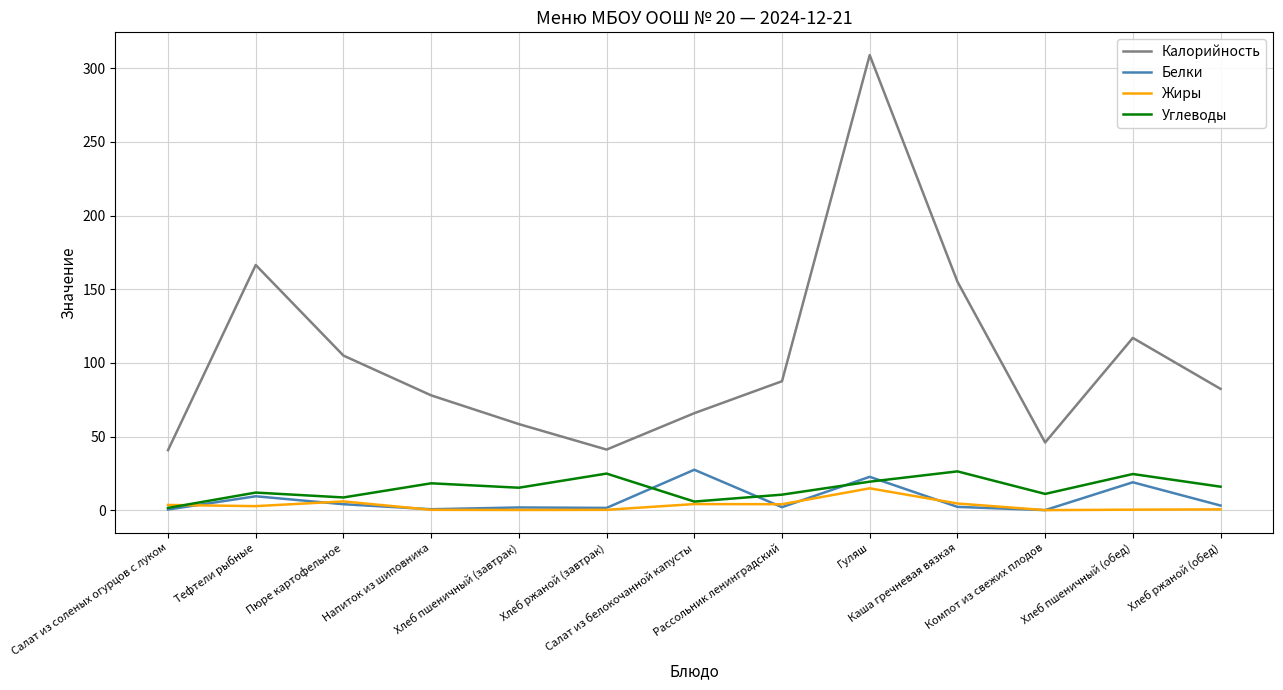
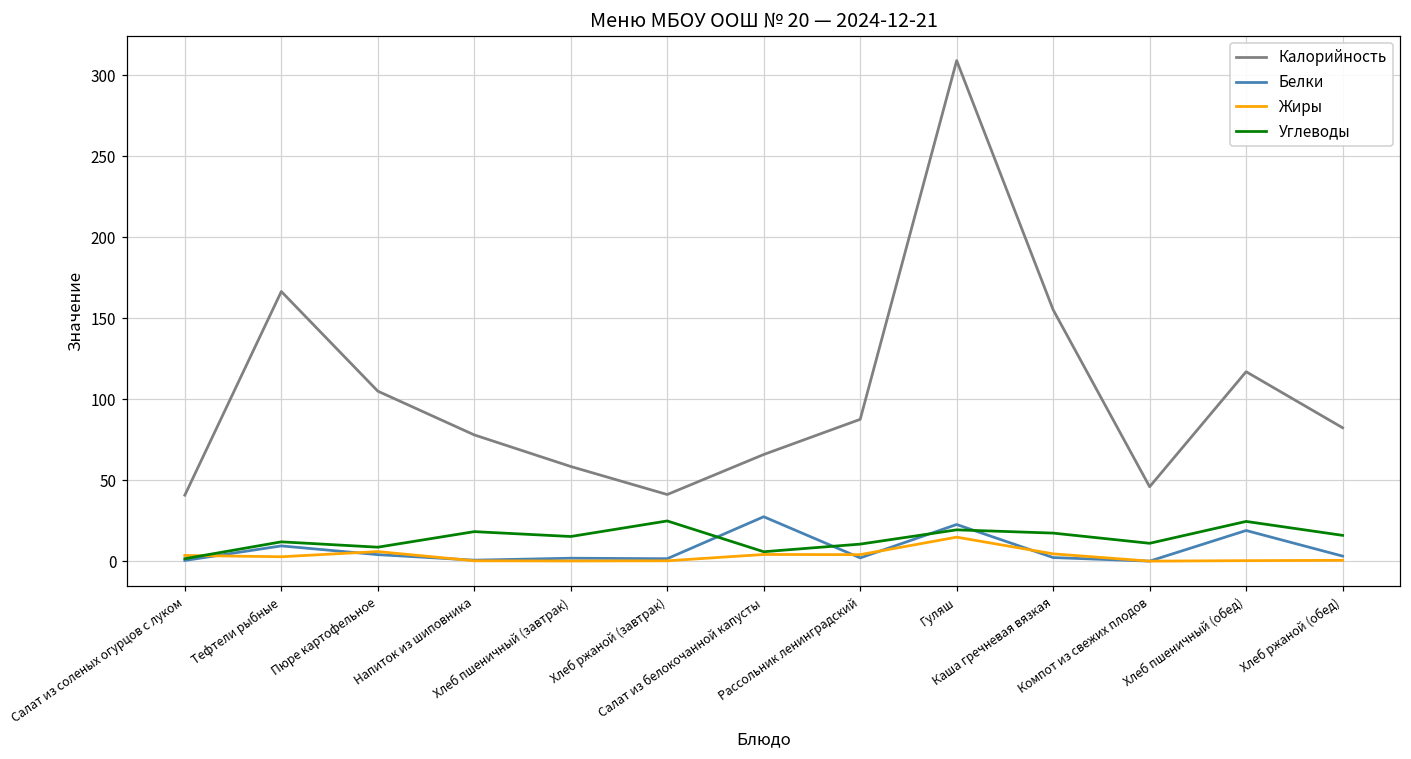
  {
    "Калорийность": {
      "Салат из соленых огурцов с луком": 41,
      "Тефтели рыбные": 167,
      "Пюре картофельное": 105,
      "Напиток из шиповника": 78,
      "Хлеб пшеничный (завтрак)": 59,
      "Хлеб ржаной (завтрак)": 41,
      "Салат из белокочанной капусты": 66,
      "Рассольник ленинградский": 88,
      "Гуляш": 309,
      "Каша гречневая вязкая": 155,
      "Компот из свежих плодов": 46,
      "Хлеб пшеничный (обед)": 117,
      "Хлеб ржаной (обед)": 82
    },
    "Белки": {
      "Тефтели рыбные": 10,
      "Пюре картофельное": 4,
      "Салат из белокочанной капусты": 28,
      "Рассольник ленинградский": 2,
      "Гуляш": 23,
      "Каша гречневая вязкая": 2,
      "Хлеб пшеничный (обед)": 19,
      "Хлеб ржаной (обед)": 3
    },
    "Жиры": {
      "Салат из соленых огурцов с луком": 4,
      "Тефтели рыбные": 3,
      "Пюре картофельное": 6,
      "Рассольник ленинградский": 4,
      "Гуляш": 15,
      "Каша гречневая вязкая": 5,
      "Хлеб пшеничный (обед)": 0,
      "Хлеб ржаной (обед)": 1
    },
    "Углеводы": {
      "Тефтели рыбные": 12,
      "Пюре картофельное": 9,
      "Напиток из шиповника": 18,
      "Хлеб пшеничный (завтрак)": 15,
      "Хлеб ржаной (завтрак)": 25,
      "Рассольник ленинградский": 11,
      "Гуляш": 19,
-     "Каша гречневая вязкая": 26,
+     "Каша гречневая вязкая": 17,
      "Компот из свежих плодов": 11,
      "Хлеб пшеничный (обед)": 25,
      "Хлеб ржаной (обед)": 16
    }
  }
